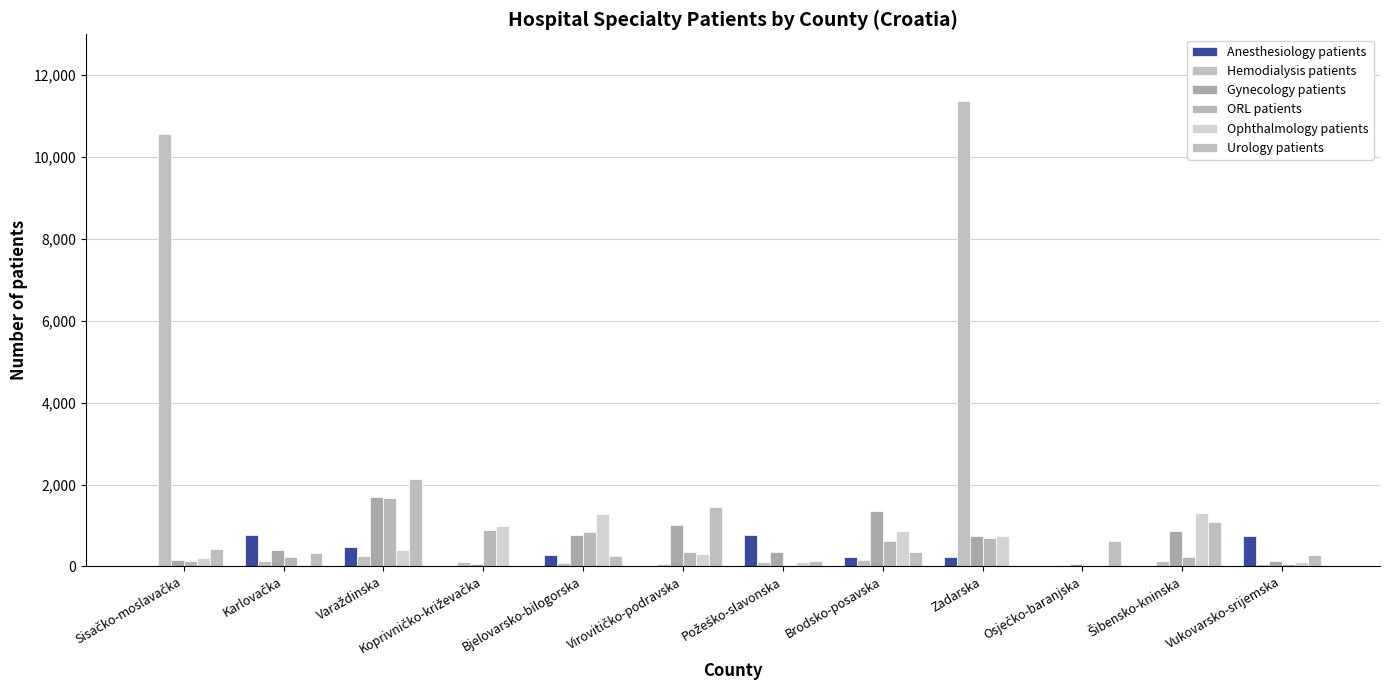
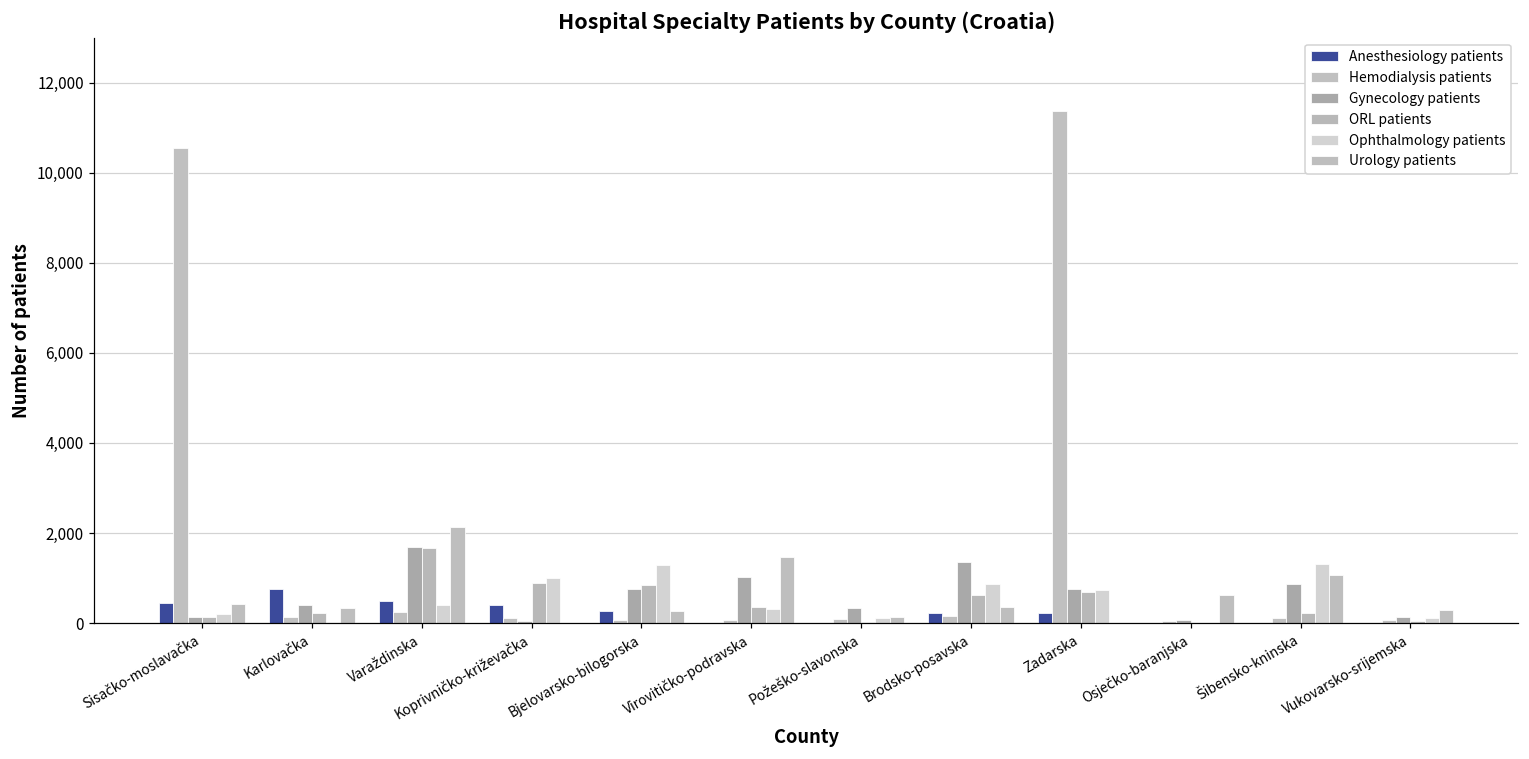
  {
    "Anesthesiology patients": {
-     "Sisačko-moslavačka": 0,
+     "Sisačko-moslavačka": 500,
      "Karlovačka": 800,
      "Varaždinska": 500,
-     "Koprivničko-križevačka": 0,
+     "Koprivničko-križevačka": 400,
      "Bjelovarsko-bilogorska": 300,
      "Virovitičko-podravska": 0,
-     "Požeško-slavonska": 800,
+     "Požeško-slavonska": 0,
      "Brodsko-posavska": 200,
      "Zadarska": 200,
      "Osječko-baranjska": 0,
      "Šibensko-kninska": 0,
-     "Vukovarsko-srijemska": 800
+     "Vukovarsko-srijemska": 0
    }
  }
